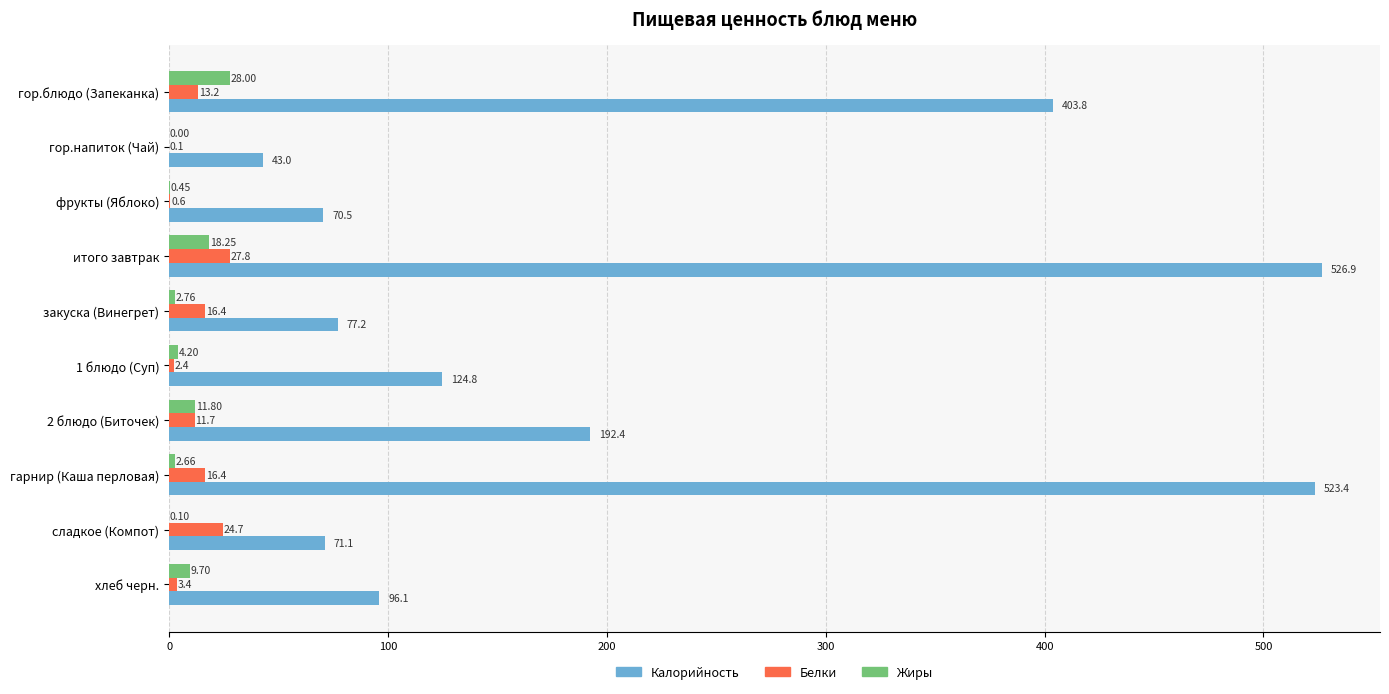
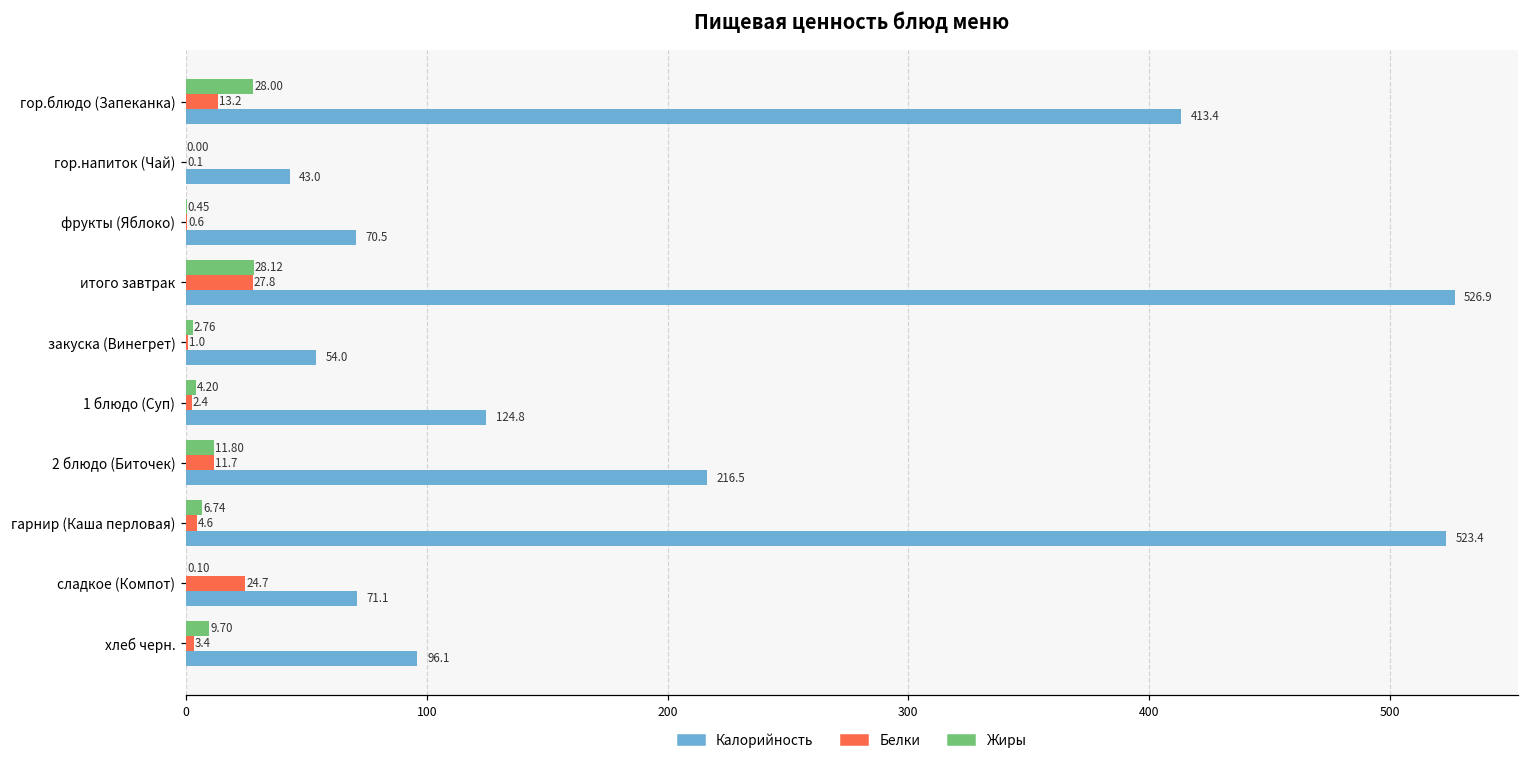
  {
    "Калорийность": {
-     "гор.блюдо (Запеканка)": 403.8,
+     "гор.блюдо (Запеканка)": 413.4,
      "гор.напиток (Чай)": 43.0,
      "фрукты (Яблоко)": 70.5,
      "итого завтрак": 526.9,
-     "закуска (Винегрет)": 77.2,
+     "закуска (Винегрет)": 54.0,
      "1 блюдо (Суп)": 124.8,
-     "2 блюдо (Биточек)": 192.4,
+     "2 блюдо (Биточек)": 216.5,
      "гарнир (Каша перловая)": 523.4,
      "сладкое (Компот)": 71.1,
      "хлеб черн.": 96.1
    },
    "Белки": {
      "гор.блюдо (Запеканка)": 13.2,
      "гор.напиток (Чай)": 0.1,
      "фрукты (Яблоко)": 0.6,
      "итого завтрак": 27.8,
-     "закуска (Винегрет)": 16.4,
+     "закуска (Винегрет)": 1.0,
      "1 блюдо (Суп)": 2.4,
      "2 блюдо (Биточек)": 11.7,
-     "гарнир (Каша перловая)": 16.4,
+     "гарнир (Каша перловая)": 4.6,
      "сладкое (Компот)": 24.7,
      "хлеб черн.": 3.4
    },
    "Жиры": {
      "гор.блюдо (Запеканка)": 28.00,
      "гор.напиток (Чай)": 0.00,
      "фрукты (Яблоко)": 0.45,
-     "итого завтрак": 18.25,
+     "итого завтрак": 28.12,
      "закуска (Винегрет)": 2.76,
      "1 блюдо (Суп)": 4.20,
      "2 блюдо (Биточек)": 11.80,
-     "гарнир (Каша перловая)": 2.66,
+     "гарнир (Каша перловая)": 6.74,
      "сладкое (Компот)": 0.10,
      "хлеб черн.": 9.70
    }
  }
